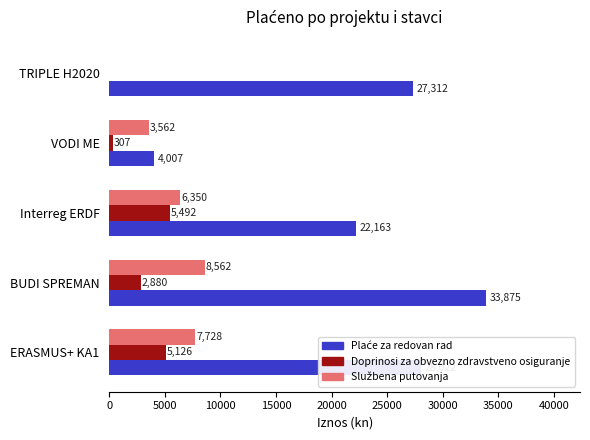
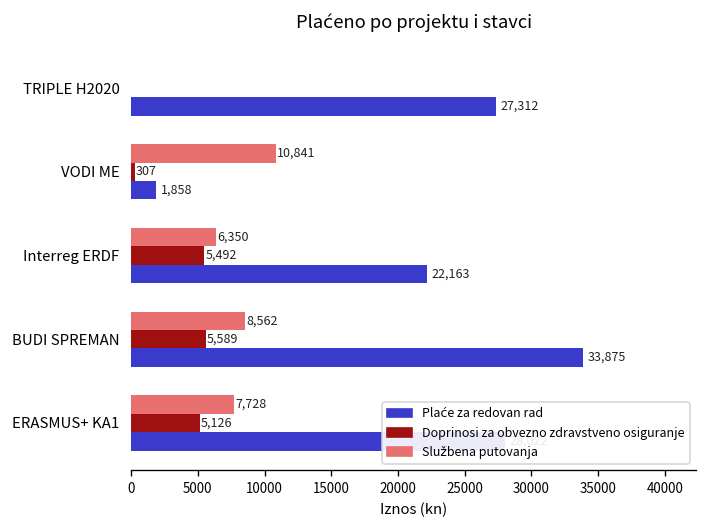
  {
    "Plaće za redovan rad": {
      "TRIPLE H2020": "27,312",
-     "VODI ME": "4,007",
+     "VODI ME": "1,858",
      "Interreg ERDF": "22,163",
      "BUDI SPREMAN": "33,875"
    },
    "Doprinosi za obvezno zdravstveno osiguranje": {
      "VODI ME": "307",
      "Interreg ERDF": "5,492",
-     "BUDI SPREMAN": "2,880",
+     "BUDI SPREMAN": "5,589",
      "ERASMUS+ KA1": "5,126"
    },
    "Službena putovanja": {
-     "VODI ME": "3,562",
+     "VODI ME": "10,841",
      "Interreg ERDF": "6,350",
      "BUDI SPREMAN": "8,562",
      "ERASMUS+ KA1": "7,728"
    }
  }
